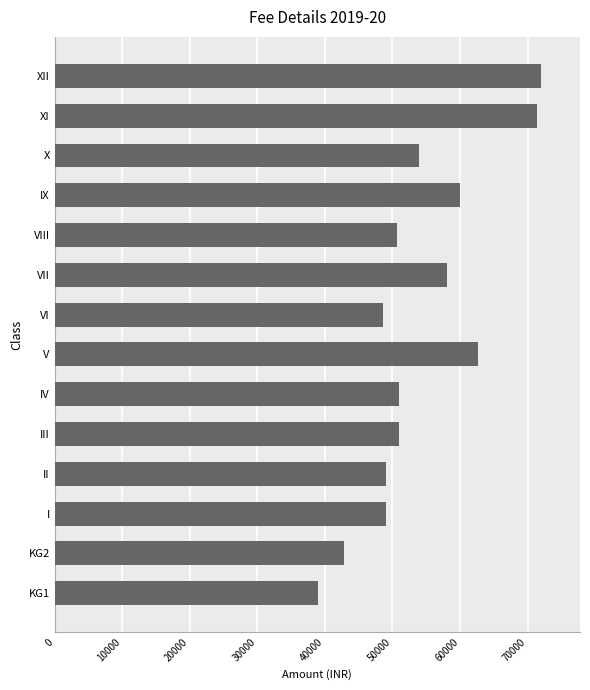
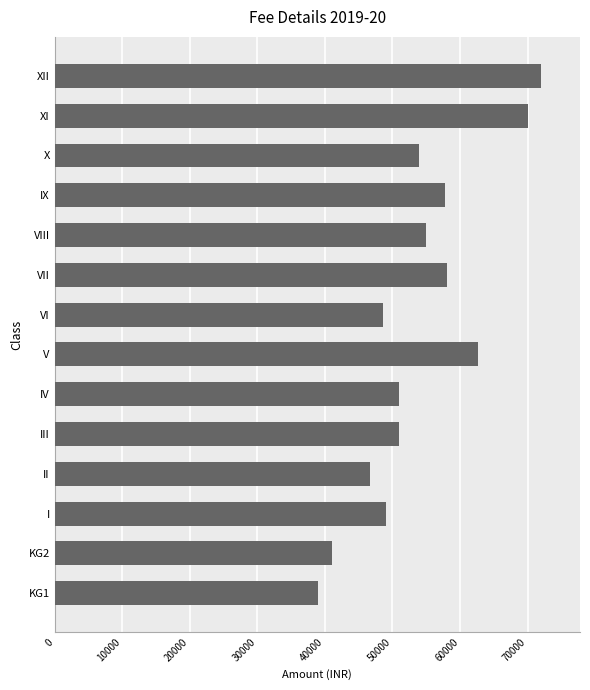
  {
    "XII": 72000,
-   "XI": 71000,
+   "XI": 70000,
    "X": 54000,
-   "IX": 60000,
-   "VIII": 51000,
+   "IX": 58000,
+   "VIII": 55000,
    "VII": 58000,
    "VI": 49000,
    "V": 63000,
    "IV": 51000,
    "III": 51000,
-   "II": 49000,
+   "II": 47000,
    "I": 49000,
-   "KG2": 43000,
+   "KG2": 41000,
    "KG1": 39000
  }
